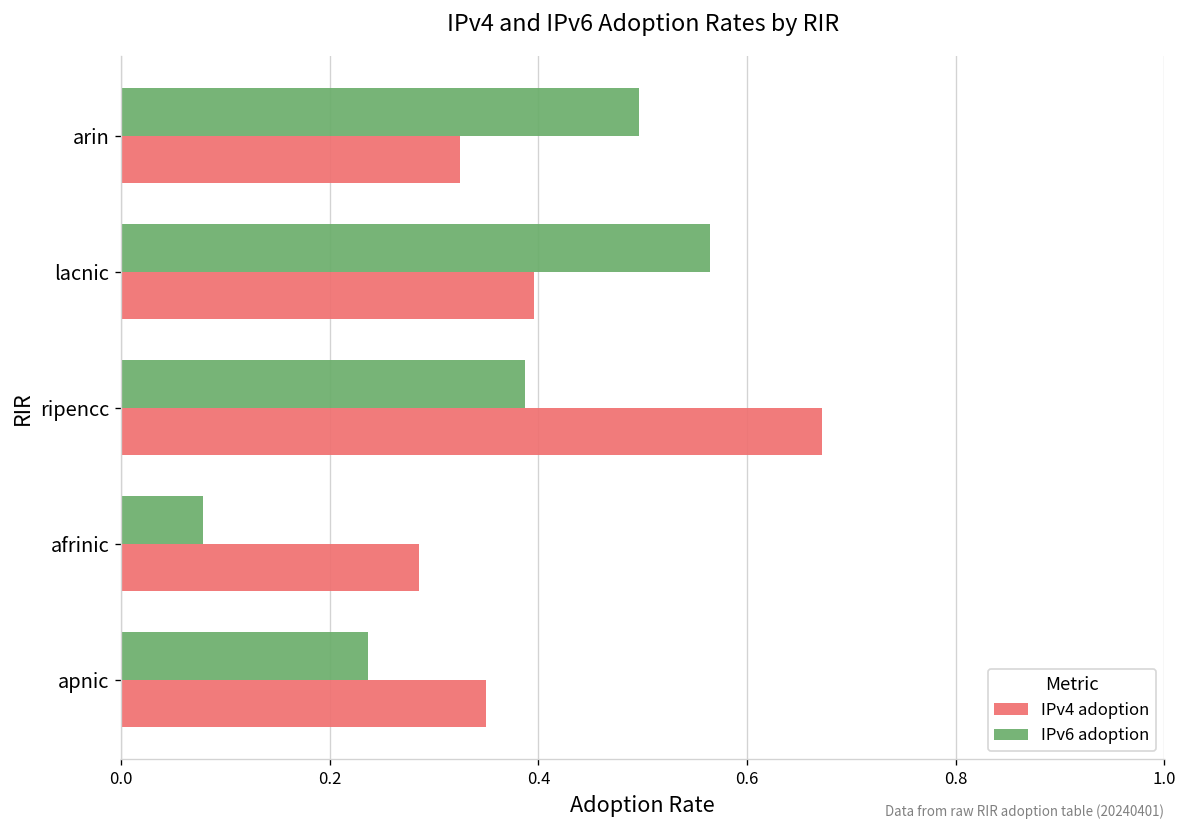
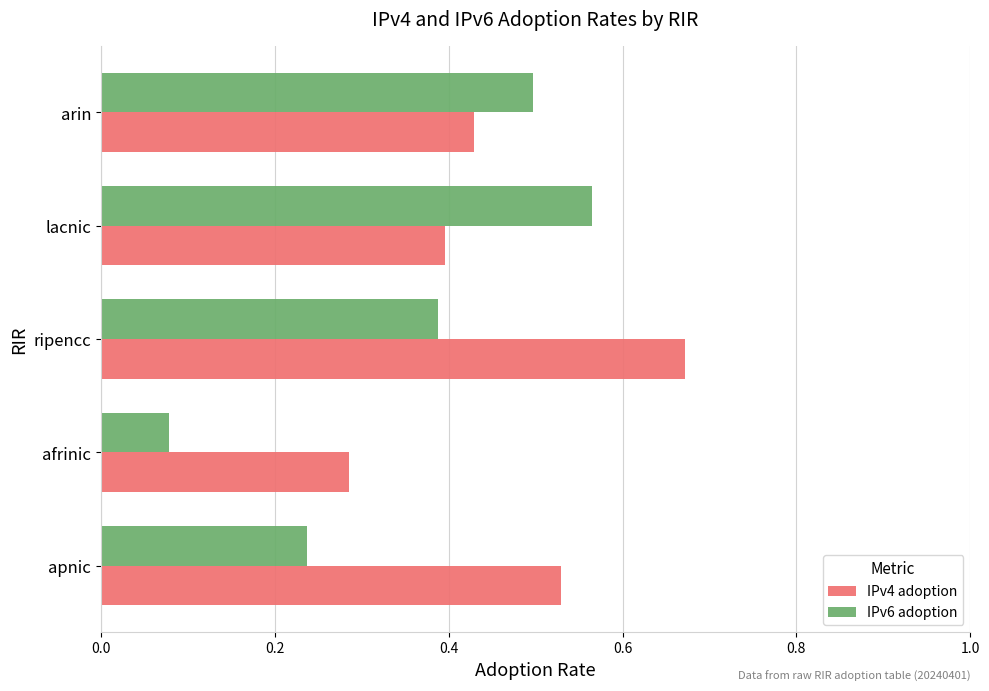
  {
    "IPv4 adoption": {
-     "arin": 0.32,
+     "arin": 0.43,
      "lacnic": 0.40,
      "ripencc": 0.67,
      "afrinic": 0.29,
-     "apnic": 0.35
+     "apnic": 0.53
    },
    "IPv6 adoption": {
      "arin": 0.50,
      "lacnic": 0.56,
      "ripencc": 0.39,
      "afrinic": 0.08,
      "apnic": 0.24
    }
  }
